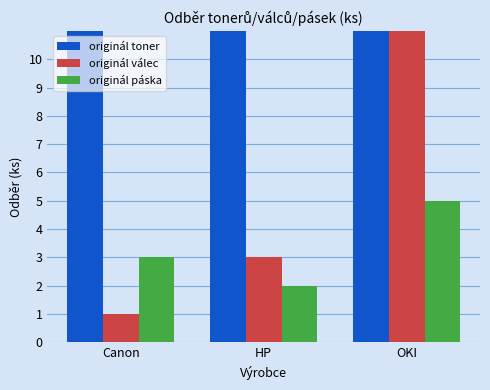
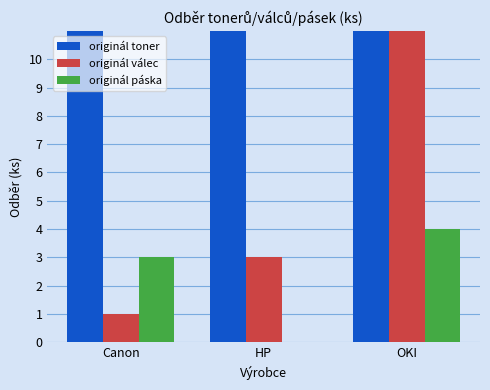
  {
    "originál válec": {
      "Canon": 1,
      "HP": 3
    },
    "originál páska": {
      "Canon": 3,
-     "HP": 2,
-     "OKI": 5
+     "HP": 0,
+     "OKI": 4
    }
  }
